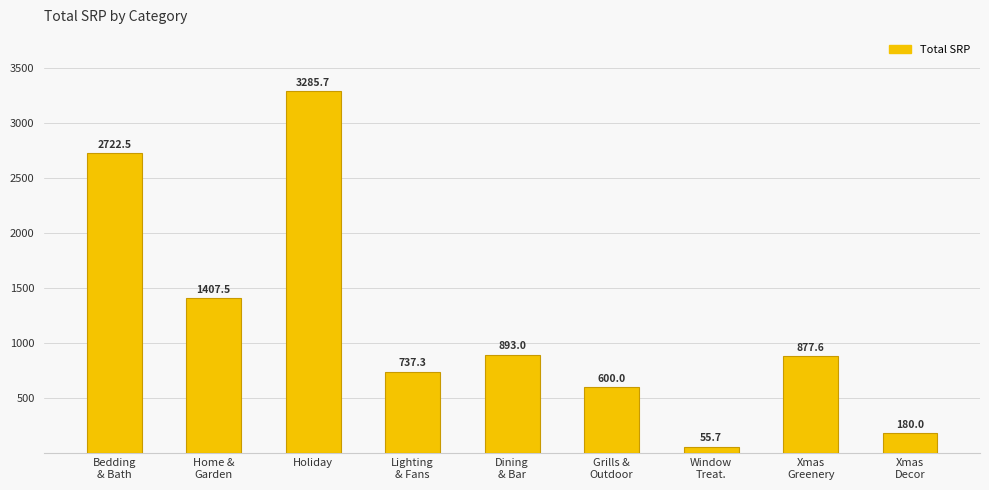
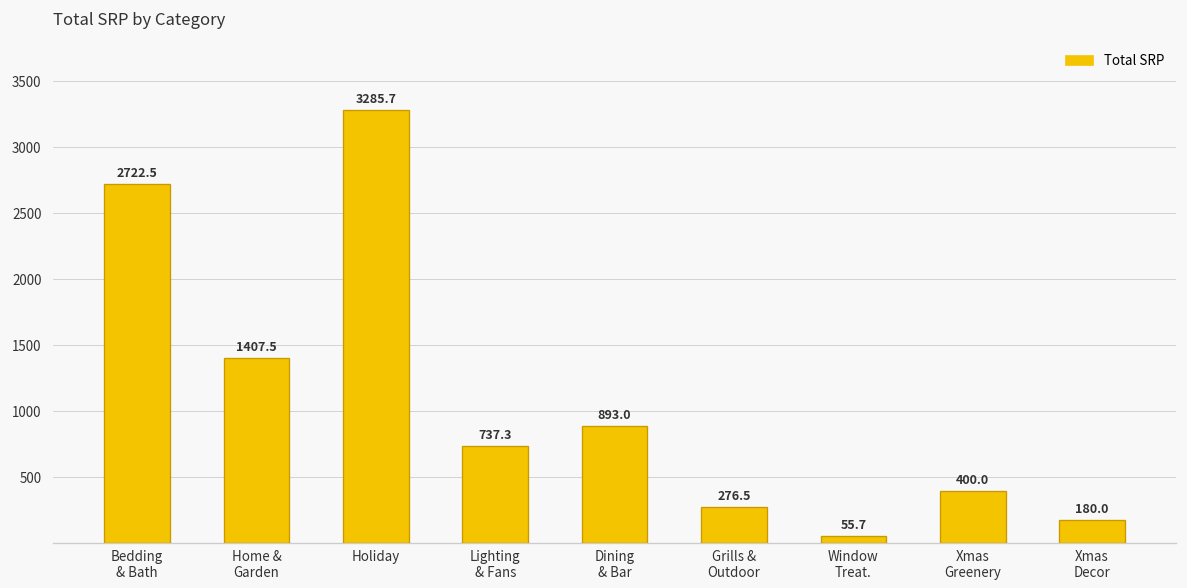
  {
    "Bedding & Bath": 2722.5,
    "Home & Garden": 1407.5,
    "Holiday": 3285.7,
    "Lighting & Fans": 737.3,
    "Dining & Bar": 893.0,
-   "Grills & Outdoor": 600.0,
+   "Grills & Outdoor": 276.5,
    "Window Treat.": 55.7,
-   "Xmas Greenery": 877.6,
+   "Xmas Greenery": 400.0,
    "Xmas Decor": 180.0
  }
